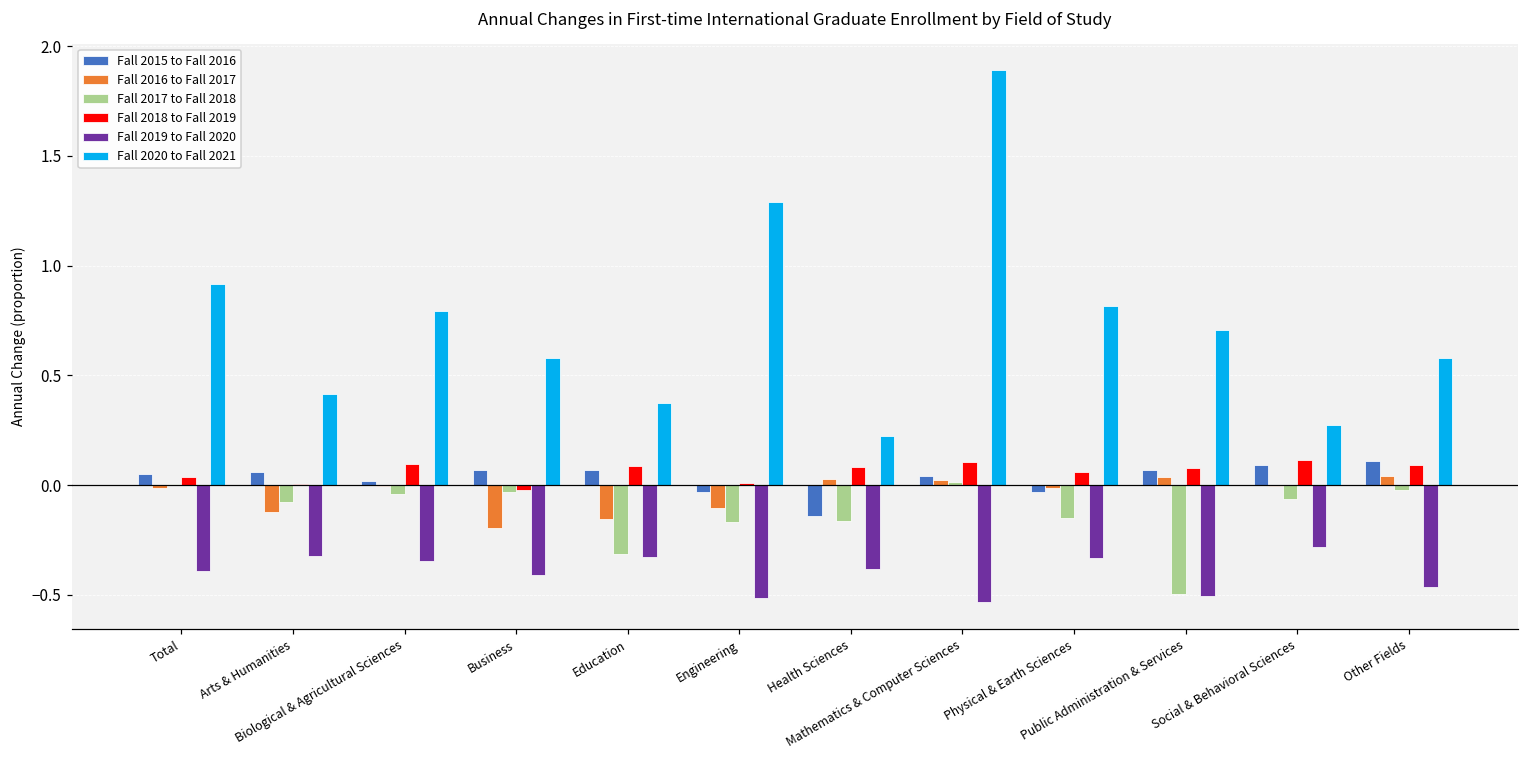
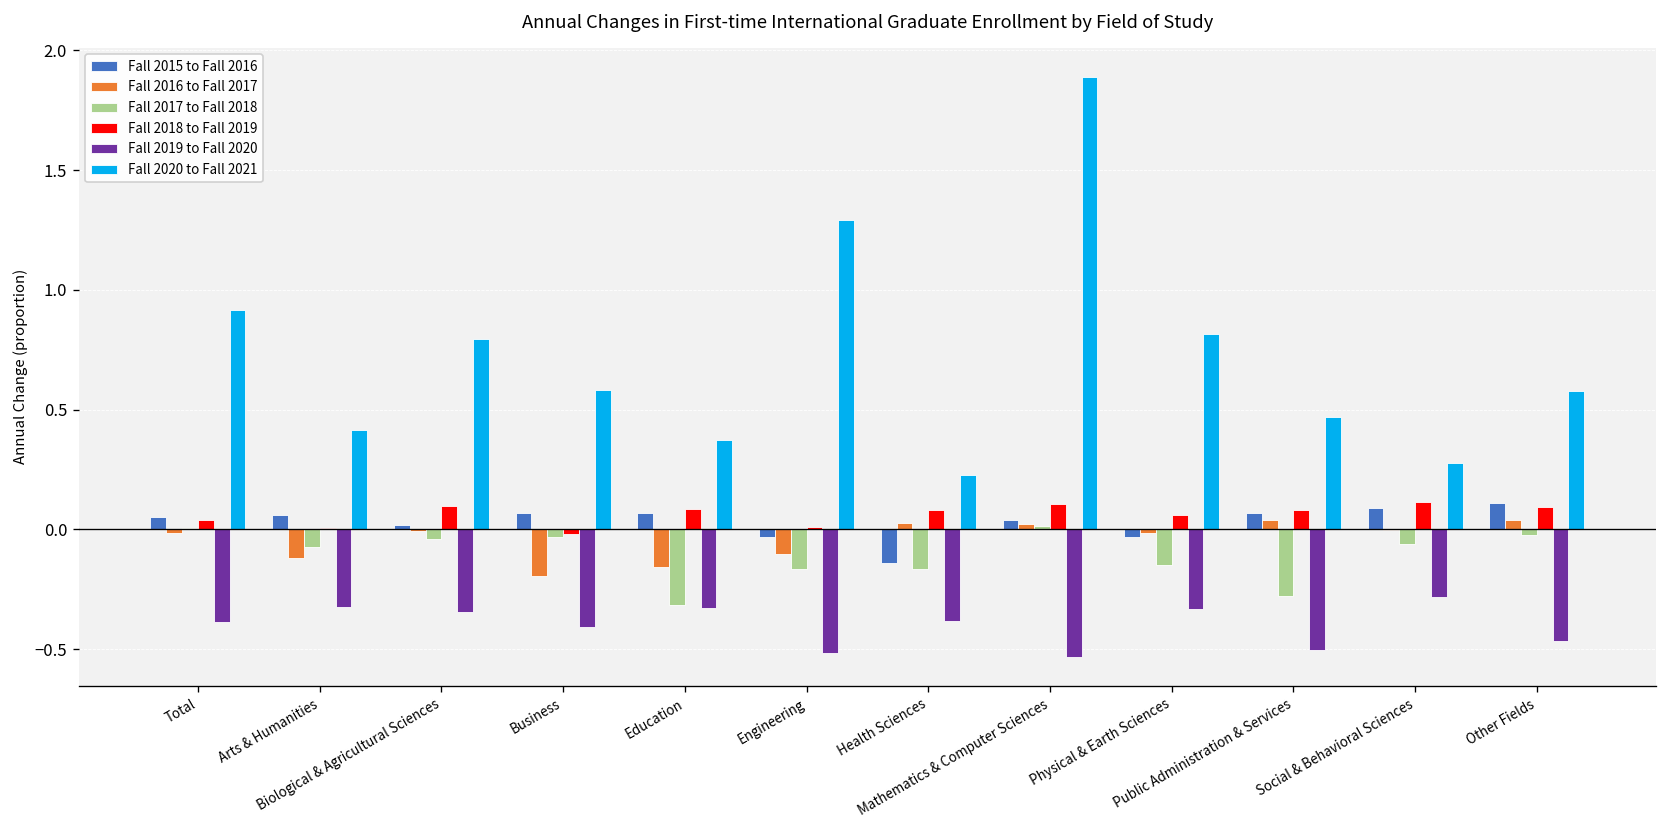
  {
    "Fall 2015 to Fall 2016": {
      "Total": 0.05,
      "Arts & Humanities": 0.06,
      "Biological & Agricultural Sciences": 0.02,
      "Business": 0.07,
      "Education": 0.07,
      "Engineering": -0.03,
      "Health Sciences": -0.14,
      "Mathematics & Computer Sciences": 0.04,
      "Physical & Earth Sciences": -0.03,
      "Public Administration & Services": 0.07,
      "Social & Behavioral Sciences": 0.09,
      "Other Fields": 0.11
    },
    "Fall 2016 to Fall 2017": {
      "Total": -0.01,
      "Arts & Humanities": -0.12,
      "Business": -0.20,
      "Education": -0.16,
      "Engineering": -0.10,
      "Health Sciences": 0.03,
      "Mathematics & Computer Sciences": 0.02,
      "Physical & Earth Sciences": -0.01,
      "Public Administration & Services": 0.04,
      "Other Fields": 0.04
    },
    "Fall 2017 to Fall 2018": {
      "Arts & Humanities": -0.07,
      "Biological & Agricultural Sciences": -0.04,
      "Business": -0.03,
      "Education": -0.31,
      "Engineering": -0.17,
      "Health Sciences": -0.16,
      "Mathematics & Computer Sciences": 0.01,
      "Physical & Earth Sciences": -0.15,
-     "Public Administration & Services": -0.49,
+     "Public Administration & Services": -0.28,
      "Social & Behavioral Sciences": -0.06,
      "Other Fields": -0.02
    },
    "Fall 2018 to Fall 2019": {
      "Total": 0.04,
      "Biological & Agricultural Sciences": 0.10,
      "Business": -0.02,
      "Education": 0.09,
      "Health Sciences": 0.08,
      "Mathematics & Computer Sciences": 0.11,
      "Physical & Earth Sciences": 0.06,
      "Public Administration & Services": 0.08,
      "Social & Behavioral Sciences": 0.11,
      "Other Fields": 0.09
    },
    "Fall 2019 to Fall 2020": {
      "Total": -0.39,
      "Arts & Humanities": -0.32,
      "Biological & Agricultural Sciences": -0.35,
      "Business": -0.41,
      "Education": -0.33,
      "Engineering": -0.52,
      "Health Sciences": -0.38,
      "Mathematics & Computer Sciences": -0.53,
      "Physical & Earth Sciences": -0.33,
      "Public Administration & Services": -0.51,
      "Social & Behavioral Sciences": -0.28,
      "Other Fields": -0.46
    },
    "Fall 2020 to Fall 2021": {
      "Total": 0.92,
      "Arts & Humanities": 0.41,
      "Biological & Agricultural Sciences": 0.80,
      "Business": 0.58,
      "Education": 0.38,
      "Engineering": 1.29,
      "Health Sciences": 0.23,
      "Mathematics & Computer Sciences": 1.89,
      "Physical & Earth Sciences": 0.81,
-     "Public Administration & Services": 0.71,
+     "Public Administration & Services": 0.47,
      "Social & Behavioral Sciences": 0.28,
      "Other Fields": 0.58
    }
  }
